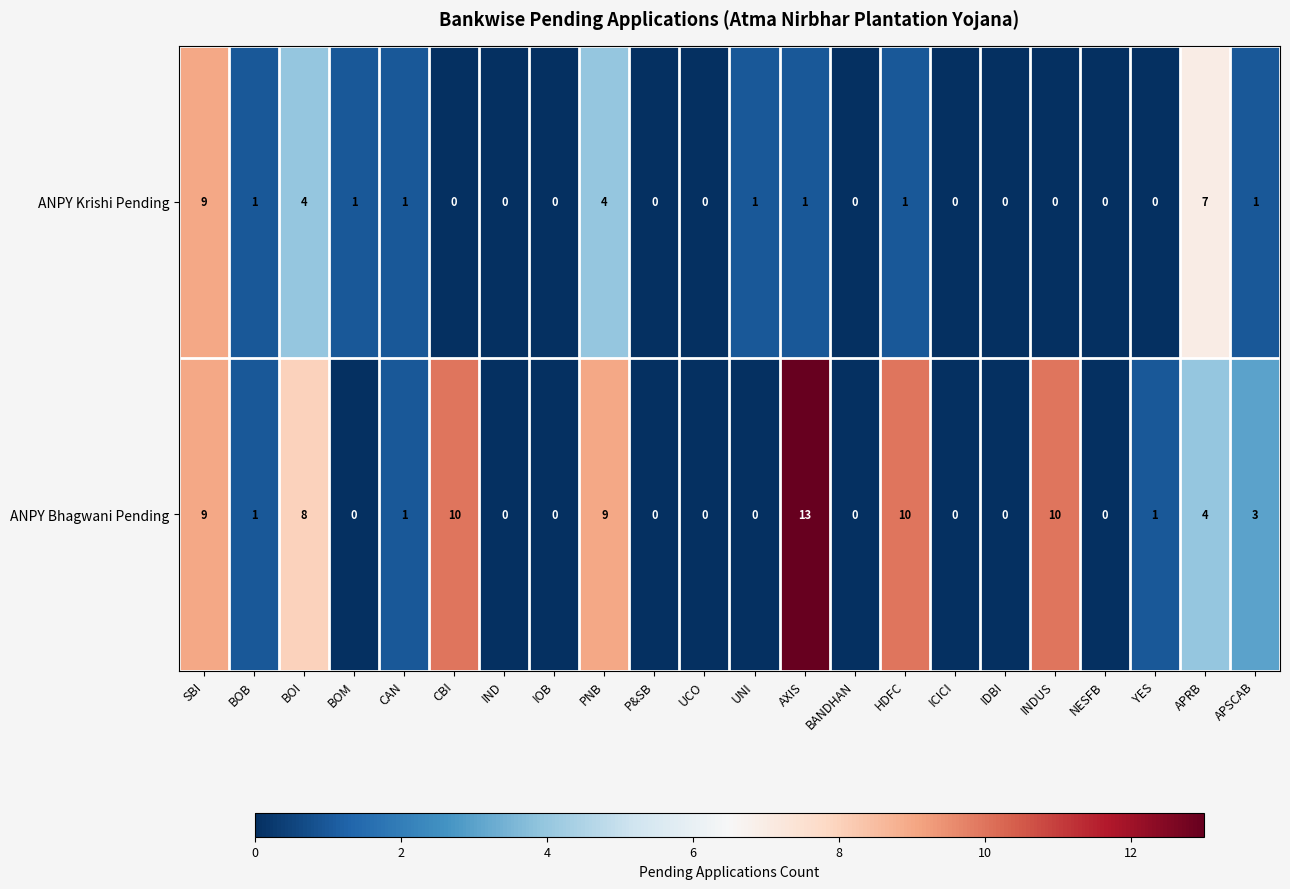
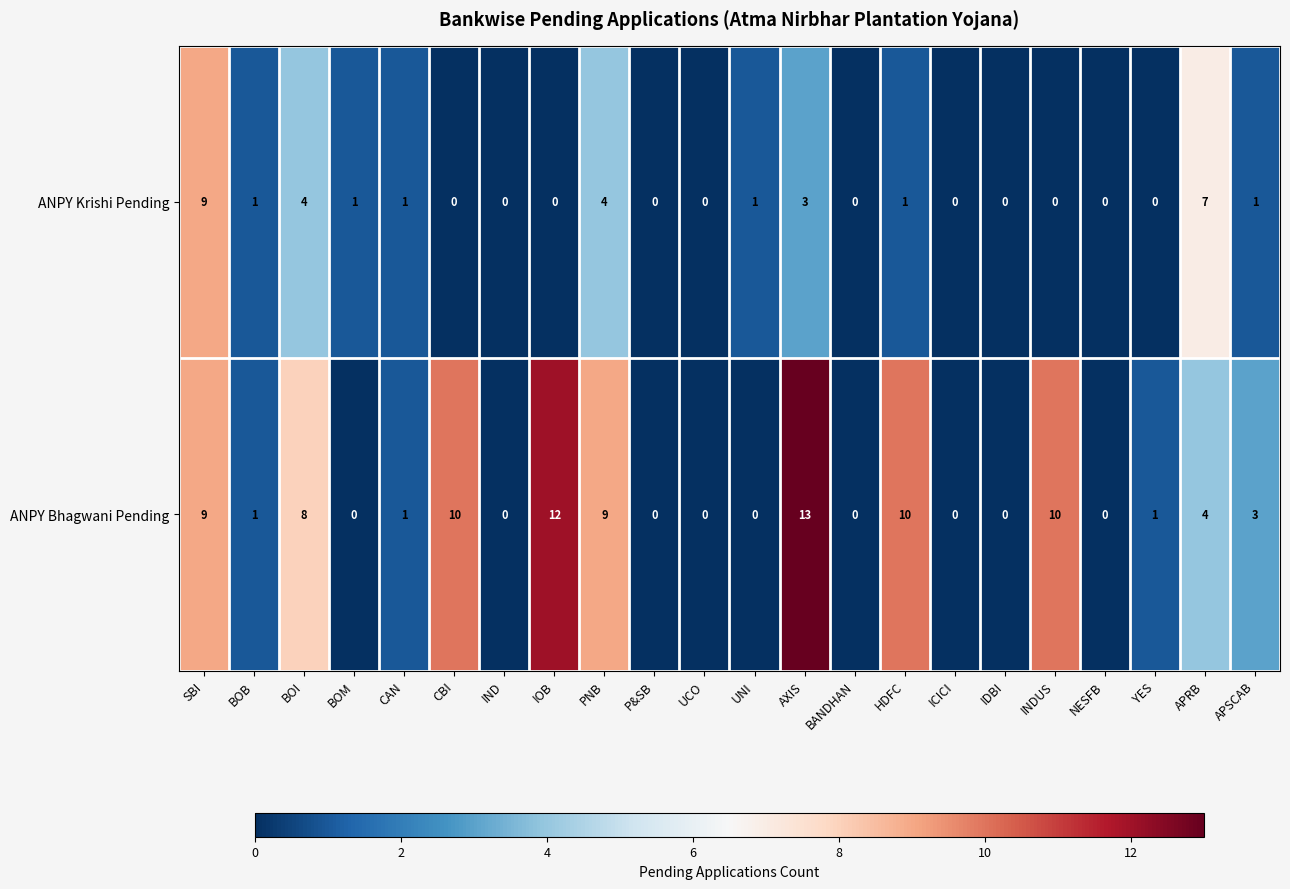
  {
    "ANPY Krishi Pending": {
      "SBI": 9,
      "BOB": 1,
      "BOI": 4,
      "BOM": 1,
      "CAN": 1,
      "CBI": 0,
      "IND": 0,
      "IOB": 0,
      "PNB": 4,
      "P&SB": 0,
      "UCO": 0,
      "UNI": 1,
-     "AXIS": 1,
+     "AXIS": 3,
      "BANDHAN": 0,
      "HDFC": 1,
      "ICICI": 0,
      "IDBI": 0,
      "INDUS": 0,
      "NESFB": 0,
      "YES": 0,
      "APRB": 7,
      "APSCAB": 1
    },
    "ANPY Bhagwani Pending": {
      "SBI": 9,
      "BOB": 1,
      "BOI": 8,
      "BOM": 0,
      "CAN": 1,
      "CBI": 10,
      "IND": 0,
-     "IOB": 0,
+     "IOB": 12,
      "PNB": 9,
      "P&SB": 0,
      "UCO": 0,
      "UNI": 0,
      "AXIS": 13,
      "BANDHAN": 0,
      "HDFC": 10,
      "ICICI": 0,
      "IDBI": 0,
      "INDUS": 10,
      "NESFB": 0,
      "YES": 1,
      "APRB": 4,
      "APSCAB": 3
    }
  }
